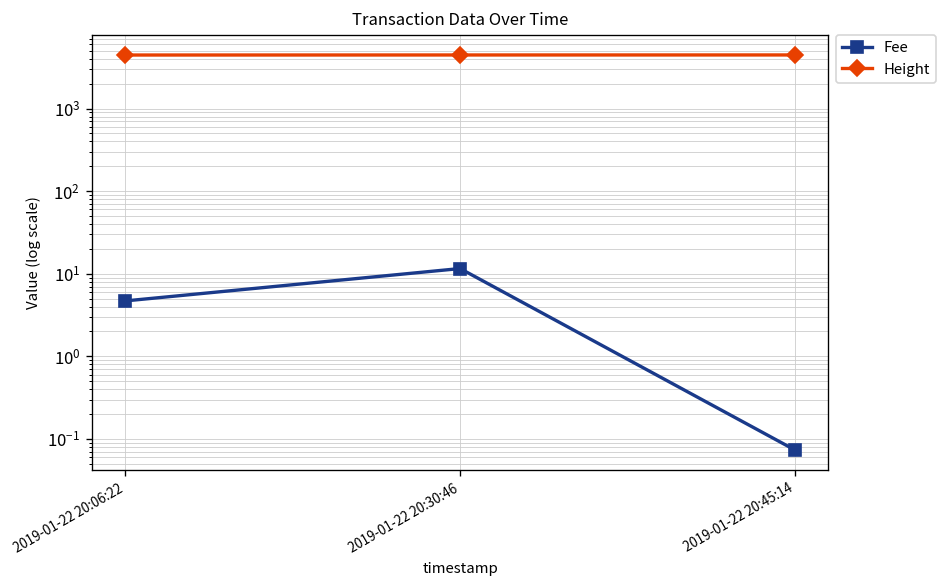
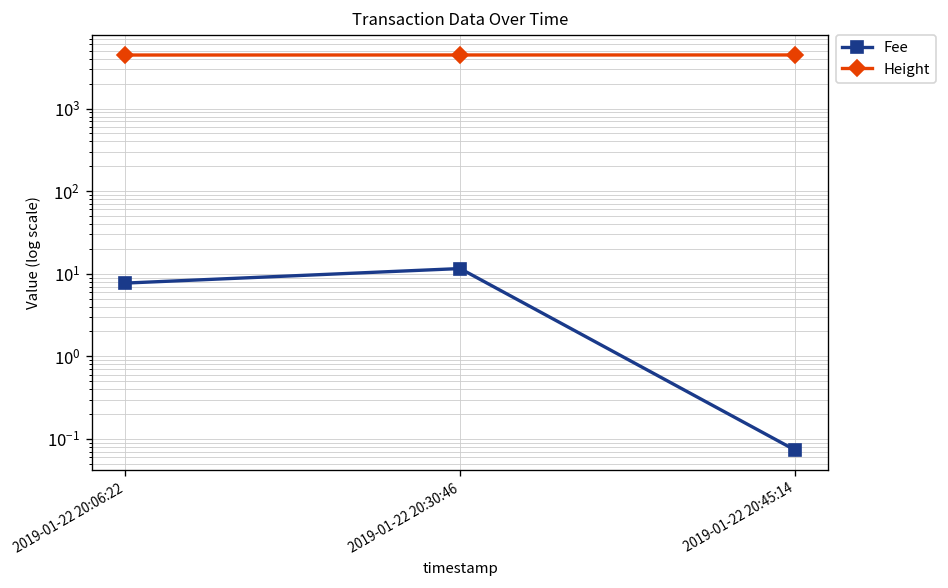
  {
    "Fee": {
-     "2019-01-22 20:06:22": 5,
+     "2019-01-22 20:06:22": 8,
      "2019-01-22 20:30:46": 12,
      "2019-01-22 20:45:14": 0.07
    },
    "Height": {
      "2019-01-22 20:06:22": 4000,
      "2019-01-22 20:30:46": 4000,
      "2019-01-22 20:45:14": 4000
    }
  }
